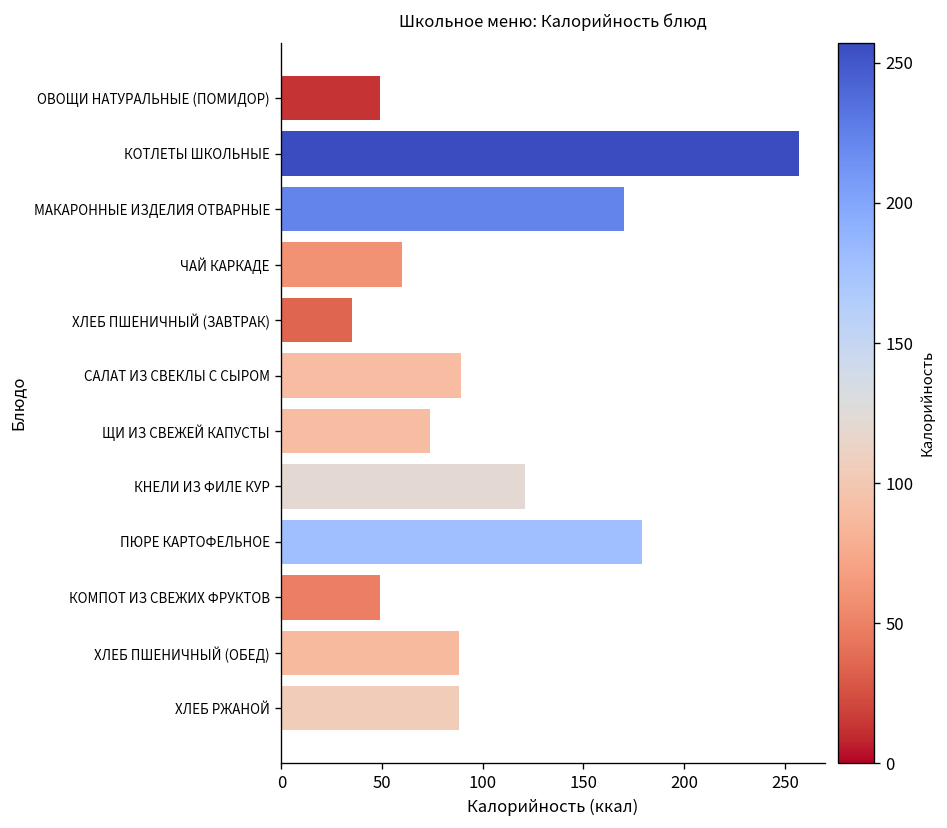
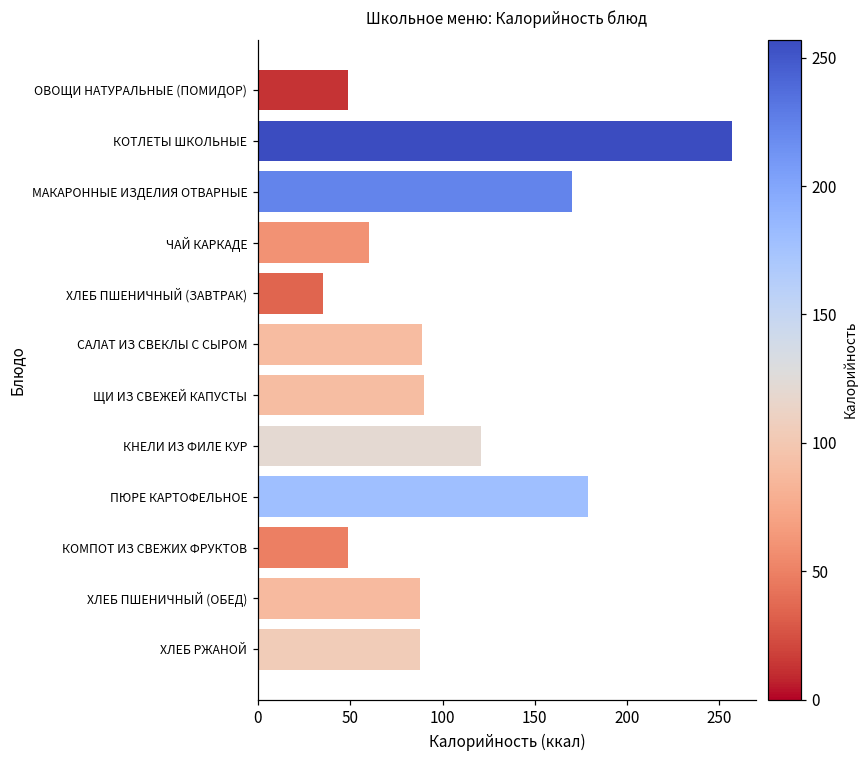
  {
    "ОВОЩИ НАТУРАЛЬНЫЕ (ПОМИДОР)": 49,
    "КОТЛЕТЫ ШКОЛЬНЫЕ": 257,
    "МАКАРОННЫЕ ИЗДЕЛИЯ ОТВАРНЫЕ": 170,
    "ЧАЙ КАРКАДЕ": 60,
    "ХЛЕБ ПШЕНИЧНЫЙ (ЗАВТРАК)": 35,
    "САЛАТ ИЗ СВЕКЛЫ С СЫРОМ": 89,
-   "ЩИ ИЗ СВЕЖЕЙ КАПУСТЫ": 74,
+   "ЩИ ИЗ СВЕЖЕЙ КАПУСТЫ": 90,
    "КНЕЛИ ИЗ ФИЛЕ КУР": 121,
    "ПЮРЕ КАРТОФЕЛЬНОЕ": 179,
    "КОМПОТ ИЗ СВЕЖИХ ФРУКТОВ": 49,
    "ХЛЕБ ПШЕНИЧНЫЙ (ОБЕД)": 88,
    "ХЛЕБ РЖАНОЙ": 88
  }
